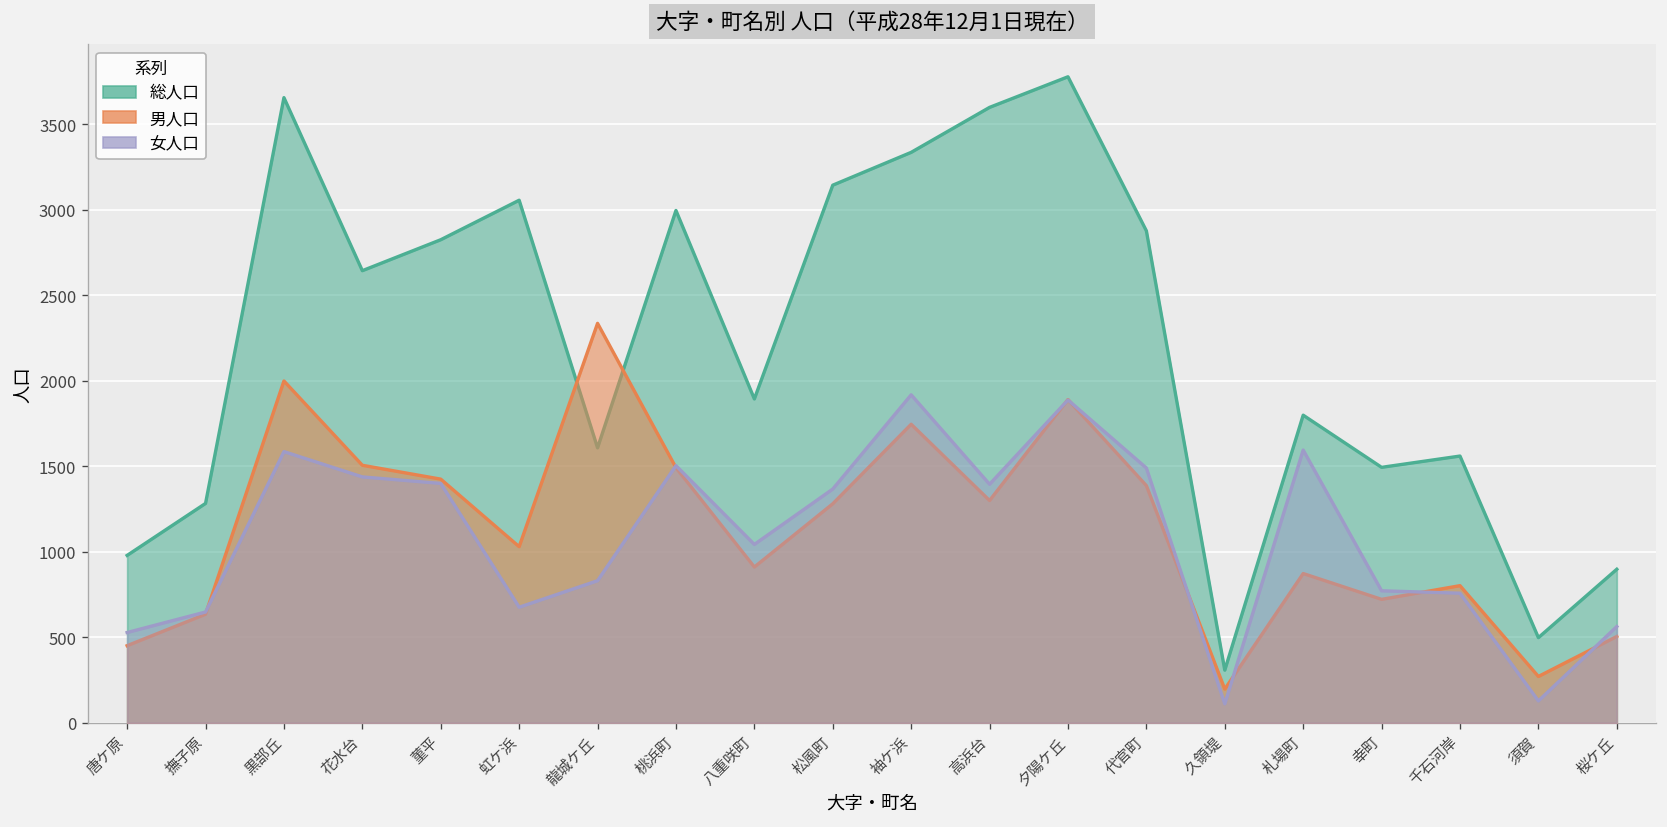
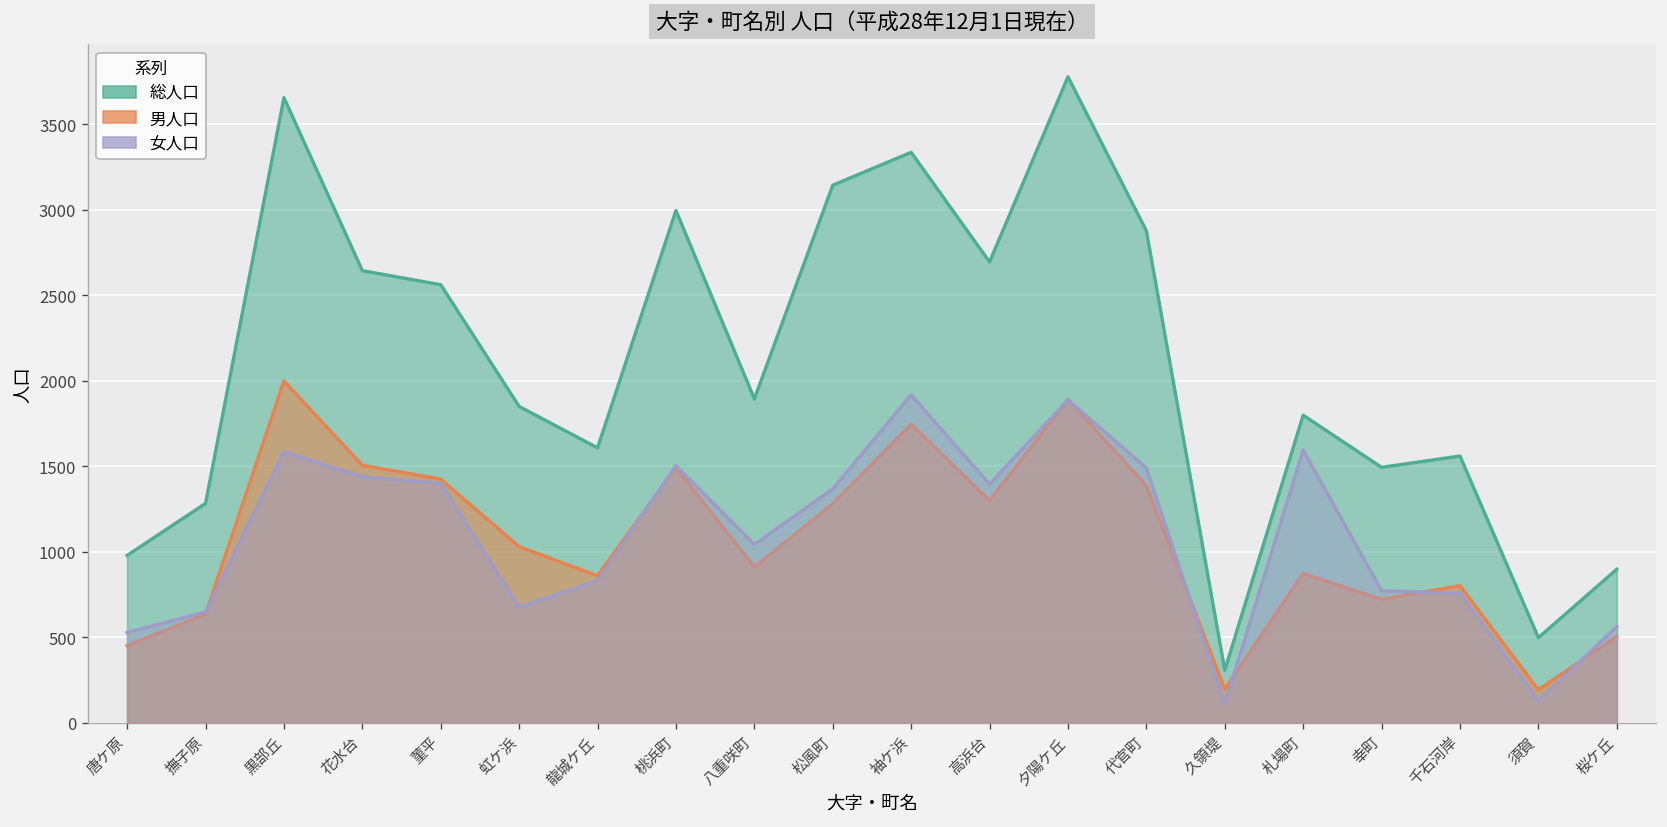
  {
    "総人口": {
      "唐ケ原": 980,
      "撫子原": 1280,
      "黒部丘": 3660,
      "花水台": 2640,
-     "菫平": 2830,
-     "虹ケ浜": 3060,
+     "菫平": 2560,
+     "虹ケ浜": 1850,
      "龍城ケ丘": 1610,
      "桃浜町": 3000,
      "八重咲町": 1890,
      "松風町": 3140,
      "袖ケ浜": 3340,
-     "高浜台": 3600,
+     "高浜台": 2700,
      "夕陽ケ丘": 3780,
      "代官町": 2880,
      "久領堤": 310,
      "札場町": 1800,
      "幸町": 1490,
      "千石河岸": 1560,
      "須賀": 500,
      "桜ケ丘": 900
    },
    "男人口": {
      "唐ケ原": 450,
      "黒部丘": 2000,
      "花水台": 1510,
      "菫平": 1430,
      "虹ケ浜": 1030,
-     "龍城ケ丘": 2340,
+     "龍城ケ丘": 860,
      "八重咲町": 910,
      "松風町": 1280,
      "袖ケ浜": 1750,
      "高浜台": 1300,
      "代官町": 1390,
      "久領堤": 200,
      "札場町": 870,
      "幸町": 720,
      "千石河岸": 800,
-     "須賀": 270,
+     "須賀": 190,
      "桜ケ丘": 510
    },
    "女人口": {
      "唐ケ原": 530,
      "黒部丘": 1590,
      "花水台": 1440,
      "菫平": 1400,
      "虹ケ浜": 680,
      "龍城ケ丘": 830,
      "八重咲町": 1040,
      "松風町": 1370,
      "袖ケ浜": 1920,
      "高浜台": 1400,
      "代官町": 1490,
      "久領堤": 110,
      "札場町": 1600,
      "幸町": 770,
      "千石河岸": 760,
      "須賀": 130,
      "桜ケ丘": 560
    }
  }
